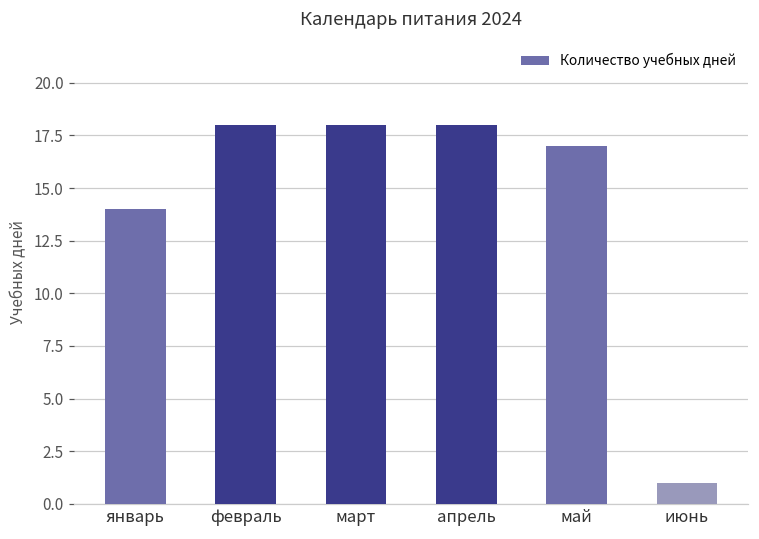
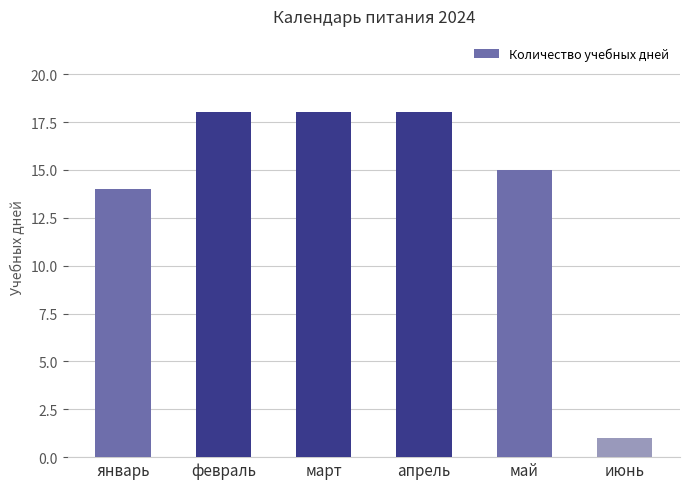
  {
    "январь": 14,
    "февраль": 18,
    "март": 18,
    "апрель": 18,
-   "май": 17,
+   "май": 15,
    "июнь": 1
  }
